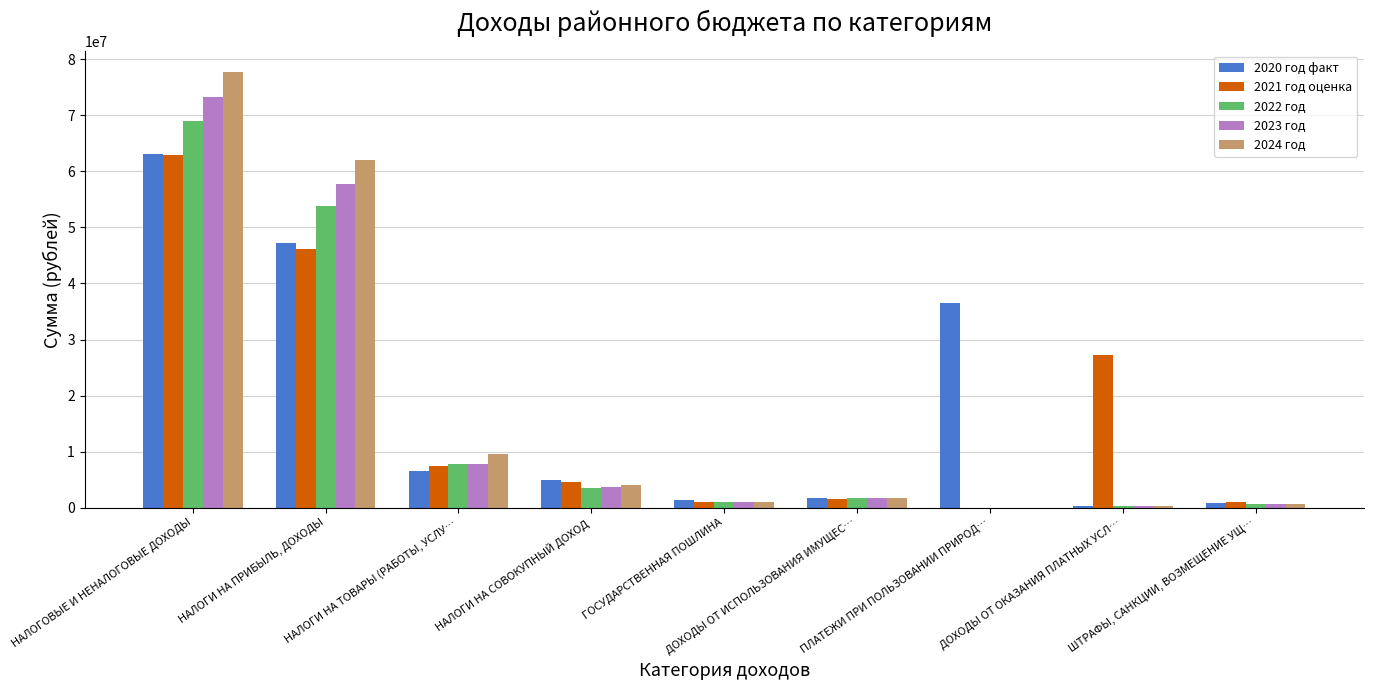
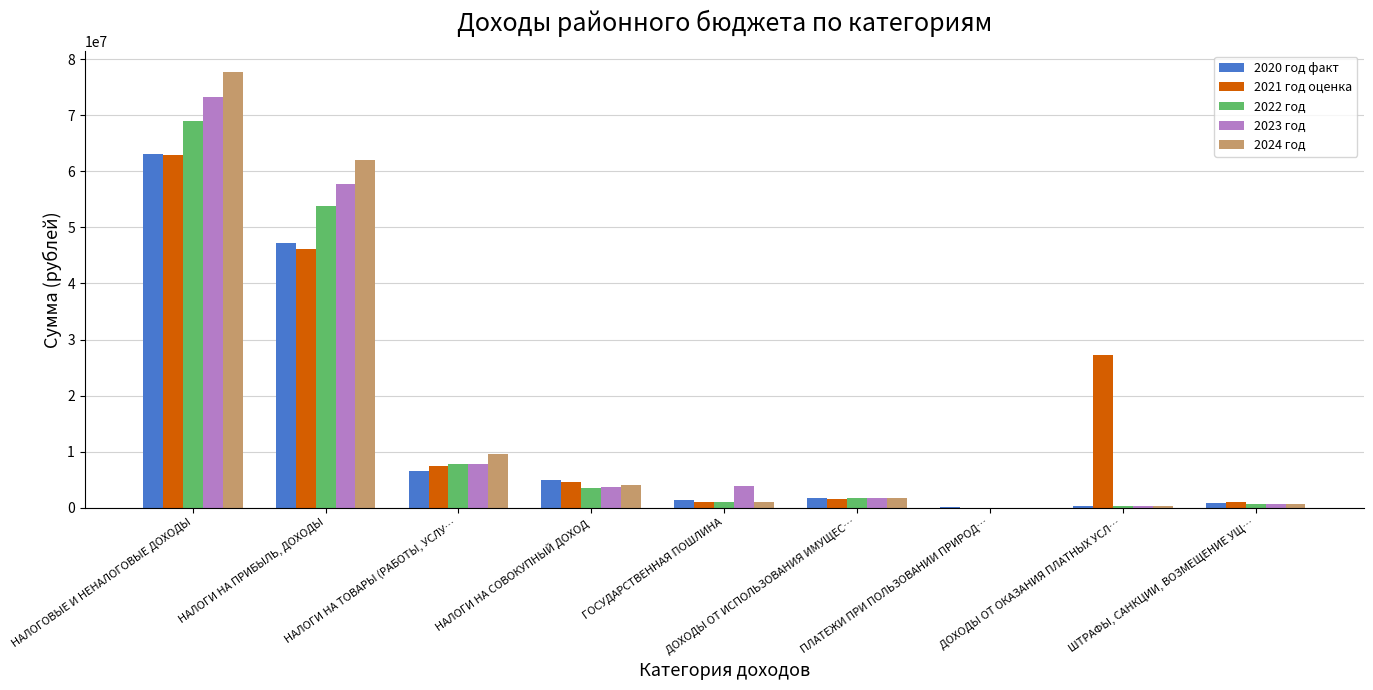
  {
    "2020 год факт": {
      "НАЛОГОВЫЕ И НЕНАЛОГОВЫЕ ДОХОДЫ": 63000000,
      "НАЛОГИ НА ПРИБЫЛЬ, ДОХОДЫ": 47000000,
      "НАЛОГИ НА ТОВАРЫ (РАБОТЫ, УСЛУ…": 7000000,
      "НАЛОГИ НА СОВОКУПНЫЙ ДОХОД": 5000000,
      "ГОСУДАРСТВЕННАЯ ПОШЛИНА": 1000000,
      "ДОХОДЫ ОТ ИСПОЛЬЗОВАНИЯ ИМУЩЕС…": 2000000,
-     "ПЛАТЕЖИ ПРИ ПОЛЬЗОВАНИИ ПРИРОД…": 37000000,
+     "ПЛАТЕЖИ ПРИ ПОЛЬЗОВАНИИ ПРИРОД…": 0,
      "ШТРАФЫ, САНКЦИИ, ВОЗМЕЩЕНИЕ УЩ…": 1000000
    },
    "2021 год оценка": {
      "НАЛОГОВЫЕ И НЕНАЛОГОВЫЕ ДОХОДЫ": 63000000,
      "НАЛОГИ НА ПРИБЫЛЬ, ДОХОДЫ": 46000000,
      "НАЛОГИ НА ТОВАРЫ (РАБОТЫ, УСЛУ…": 7000000,
      "НАЛОГИ НА СОВОКУПНЫЙ ДОХОД": 5000000,
      "ГОСУДАРСТВЕННАЯ ПОШЛИНА": 1000000,
      "ДОХОДЫ ОТ ИСПОЛЬЗОВАНИЯ ИМУЩЕС…": 2000000,
      "ДОХОДЫ ОТ ОКАЗАНИЯ ПЛАТНЫХ УСЛ…": 27000000,
      "ШТРАФЫ, САНКЦИИ, ВОЗМЕЩЕНИЕ УЩ…": 1000000
    },
    "2022 год": {
      "НАЛОГОВЫЕ И НЕНАЛОГОВЫЕ ДОХОДЫ": 69000000,
      "НАЛОГИ НА ПРИБЫЛЬ, ДОХОДЫ": 54000000,
      "НАЛОГИ НА ТОВАРЫ (РАБОТЫ, УСЛУ…": 8000000,
      "НАЛОГИ НА СОВОКУПНЫЙ ДОХОД": 3000000,
      "ГОСУДАРСТВЕННАЯ ПОШЛИНА": 1000000,
      "ДОХОДЫ ОТ ИСПОЛЬЗОВАНИЯ ИМУЩЕС…": 2000000,
      "ШТРАФЫ, САНКЦИИ, ВОЗМЕЩЕНИЕ УЩ…": 1000000
    },
    "2023 год": {
      "НАЛОГОВЫЕ И НЕНАЛОГОВЫЕ ДОХОДЫ": 73000000,
      "НАЛОГИ НА ПРИБЫЛЬ, ДОХОДЫ": 58000000,
      "НАЛОГИ НА ТОВАРЫ (РАБОТЫ, УСЛУ…": 8000000,
      "НАЛОГИ НА СОВОКУПНЫЙ ДОХОД": 4000000,
-     "ГОСУДАРСТВЕННАЯ ПОШЛИНА": 1000000,
+     "ГОСУДАРСТВЕННАЯ ПОШЛИНА": 4000000,
      "ДОХОДЫ ОТ ИСПОЛЬЗОВАНИЯ ИМУЩЕС…": 2000000,
      "ШТРАФЫ, САНКЦИИ, ВОЗМЕЩЕНИЕ УЩ…": 1000000
    },
    "2024 год": {
      "НАЛОГОВЫЕ И НЕНАЛОГОВЫЕ ДОХОДЫ": 78000000,
      "НАЛОГИ НА ПРИБЫЛЬ, ДОХОДЫ": 62000000,
      "НАЛОГИ НА ТОВАРЫ (РАБОТЫ, УСЛУ…": 10000000,
      "НАЛОГИ НА СОВОКУПНЫЙ ДОХОД": 4000000,
      "ГОСУДАРСТВЕННАЯ ПОШЛИНА": 1000000,
      "ДОХОДЫ ОТ ИСПОЛЬЗОВАНИЯ ИМУЩЕС…": 2000000,
      "ШТРАФЫ, САНКЦИИ, ВОЗМЕЩЕНИЕ УЩ…": 1000000
    }
  }
